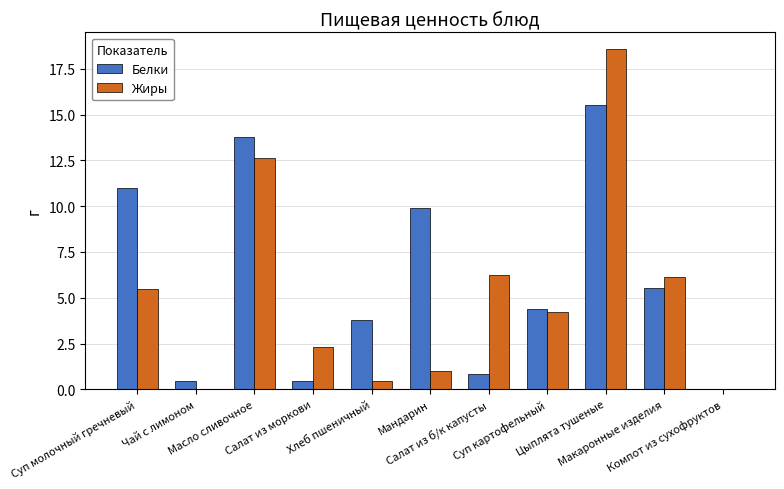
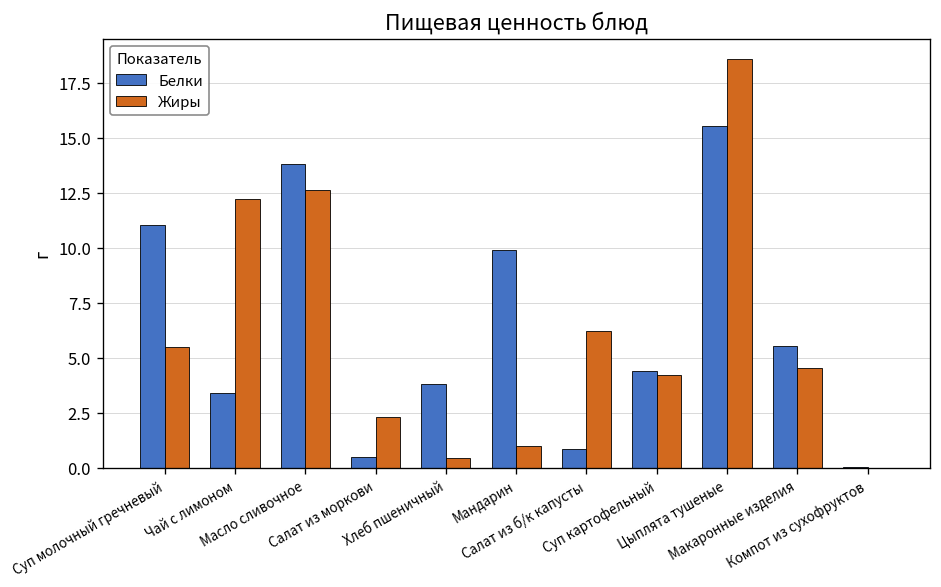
  {
    "Белки": {
      "Суп молочный гречневый": 11.0,
-     "Чай с лимоном": 0.4,
+     "Чай с лимоном": 3.4,
      "Масло сливочное": 13.8,
      "Салат из моркови": 0.5,
      "Хлеб пшеничный": 3.8,
      "Мандарин": 9.9,
      "Салат из б/к капусты": 0.9,
      "Суп картофельный": 4.4,
      "Цыплята тушеные": 15.5,
      "Макаронные изделия": 5.5
    },
    "Жиры": {
      "Суп молочный гречневый": 5.5,
-     "Чай с лимоном": 0.0,
+     "Чай с лимоном": 12.2,
      "Масло сливочное": 12.6,
      "Салат из моркови": 2.3,
      "Хлеб пшеничный": 0.5,
      "Мандарин": 1.0,
      "Салат из б/к капусты": 6.2,
      "Суп картофельный": 4.2,
      "Цыплята тушеные": 18.6,
-     "Макаронные изделия": 6.2,
+     "Макаронные изделия": 4.5,
      "Компот из сухофруктов": 0.0
    }
  }
